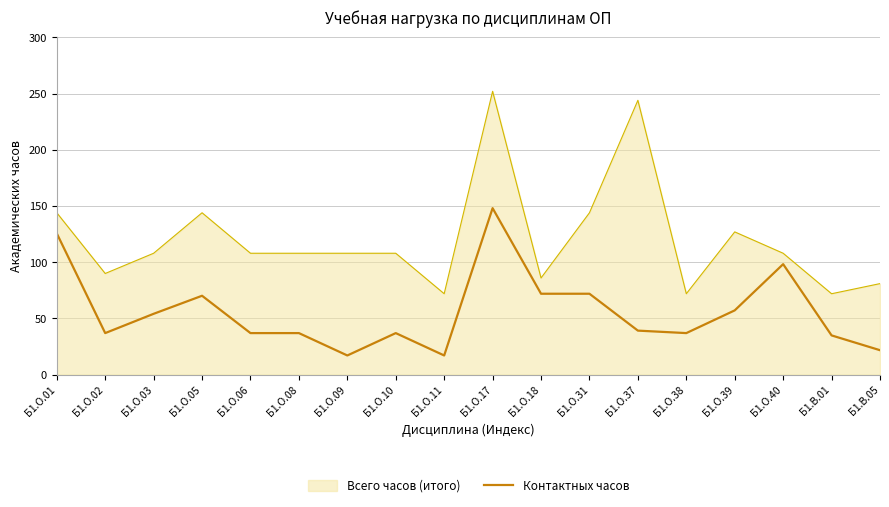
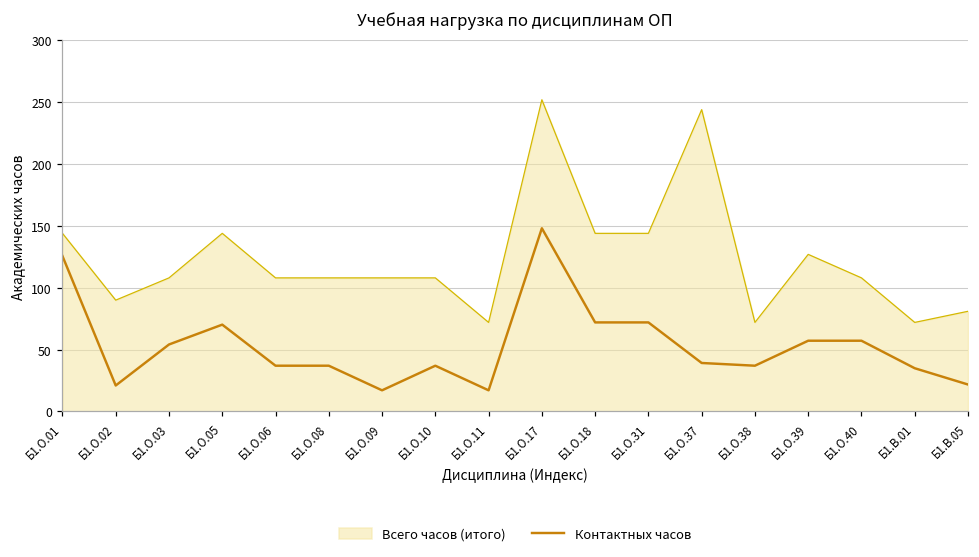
  {
    "Всего часов (итого)": {
      "Б1.О.01": 144,
      "Б1.О.02": 90,
      "Б1.О.03": 108,
      "Б1.О.05": 144,
      "Б1.О.06": 108,
      "Б1.О.08": 108,
      "Б1.О.09": 108,
      "Б1.О.10": 108,
      "Б1.О.11": 72,
      "Б1.О.17": 252,
-     "Б1.О.18": 86,
+     "Б1.О.18": 144,
      "Б1.О.31": 144,
      "Б1.О.37": 244,
      "Б1.О.38": 72,
      "Б1.О.39": 127,
      "Б1.О.40": 108,
      "Б1.В.01": 72,
      "Б1.В.05": 81
    },
    "Контактных часов": {
      "Б1.О.01": 126,
-     "Б1.О.02": 37,
+     "Б1.О.02": 21,
      "Б1.О.03": 54,
      "Б1.О.05": 70,
      "Б1.О.06": 37,
      "Б1.О.08": 37,
      "Б1.О.09": 17,
      "Б1.О.10": 37,
      "Б1.О.11": 17,
      "Б1.О.17": 148,
      "Б1.О.18": 72,
      "Б1.О.31": 72,
      "Б1.О.37": 39,
      "Б1.О.38": 37,
      "Б1.О.39": 57,
-     "Б1.О.40": 98,
+     "Б1.О.40": 57,
      "Б1.В.01": 35,
      "Б1.В.05": 22
    }
  }
